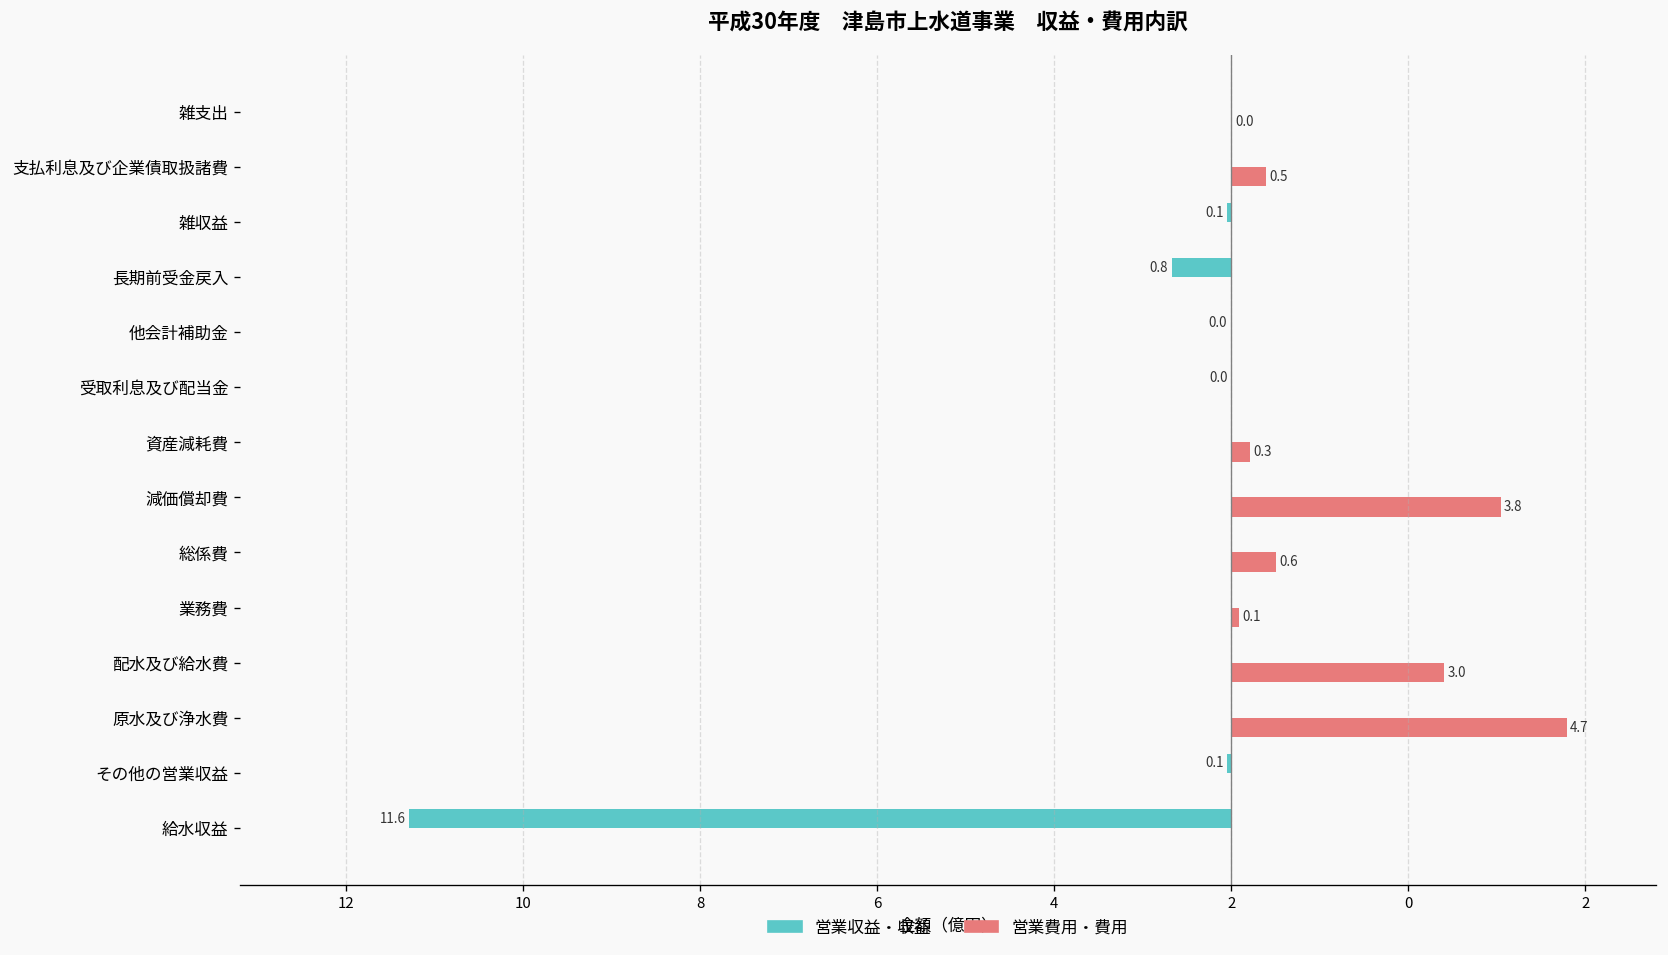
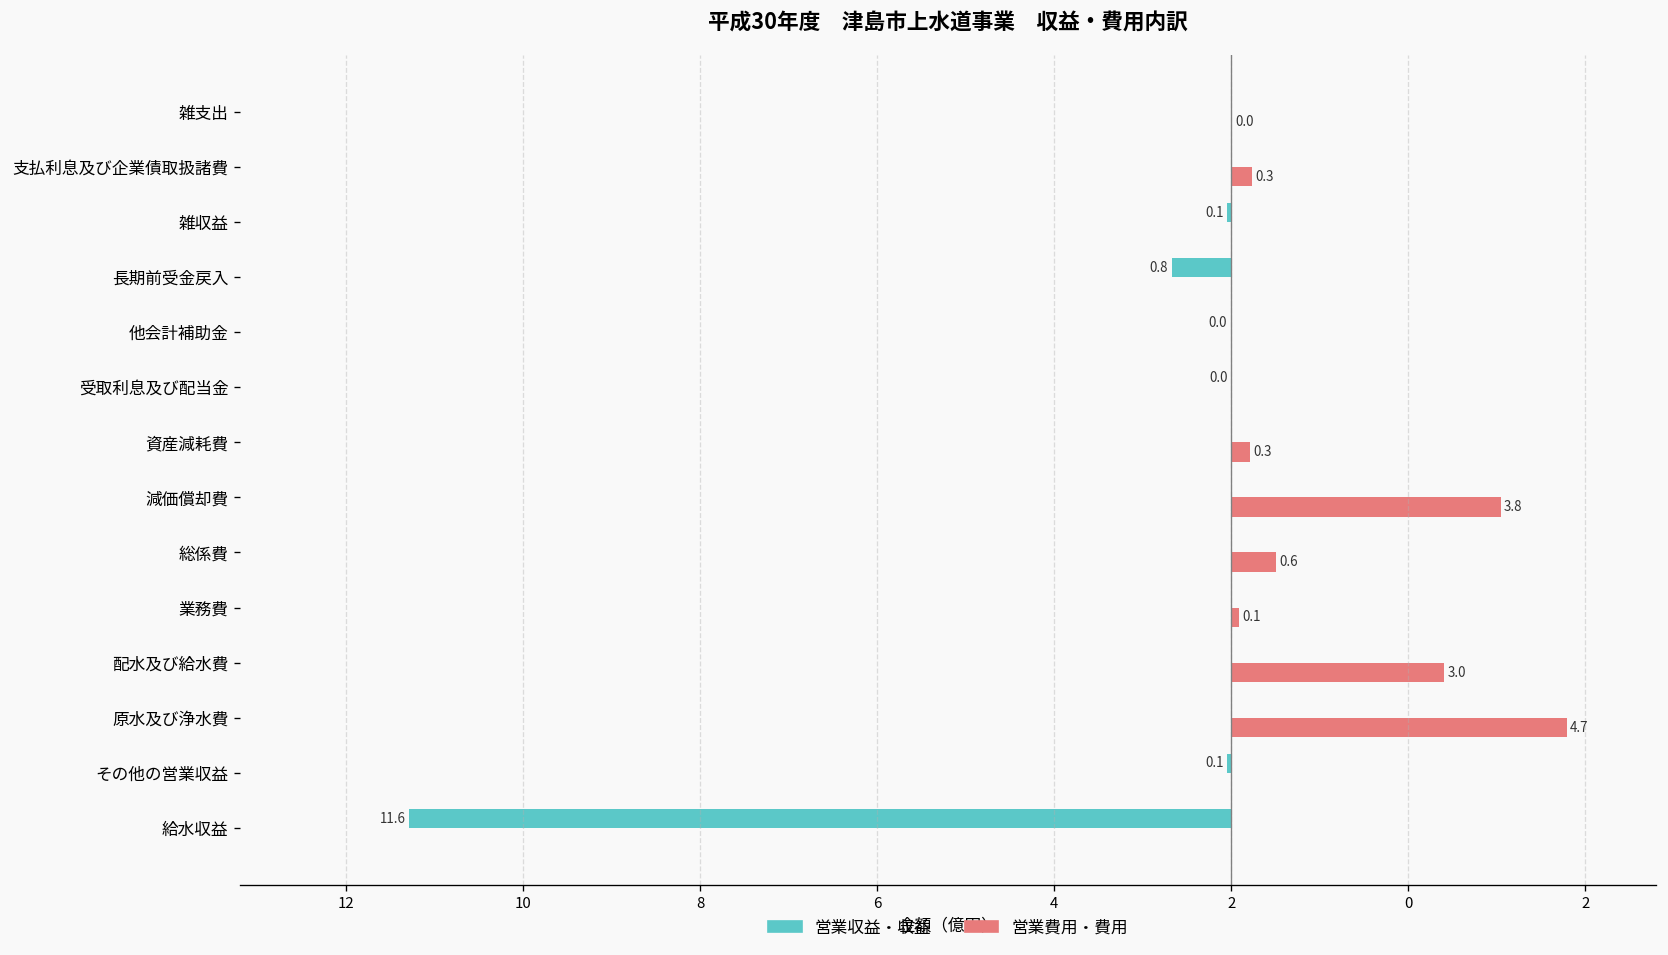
  {
    "営業収益・収益": {
      "他会計補助金": 0.0,
      "受取利息及び配当金": 0.0
    },
    "営業費用・費用": {
      "雑支出": 0.0,
-     "支払利息及び企業債取扱諸費": 0.5,
+     "支払利息及び企業債取扱諸費": 0.3,
      "資産減耗費": 0.3,
      "減価償却費": 3.8,
      "総係費": 0.6,
      "業務費": 0.1,
      "配水及び給水費": 3.0,
      "原水及び浄水費": 4.7
    }
  }
